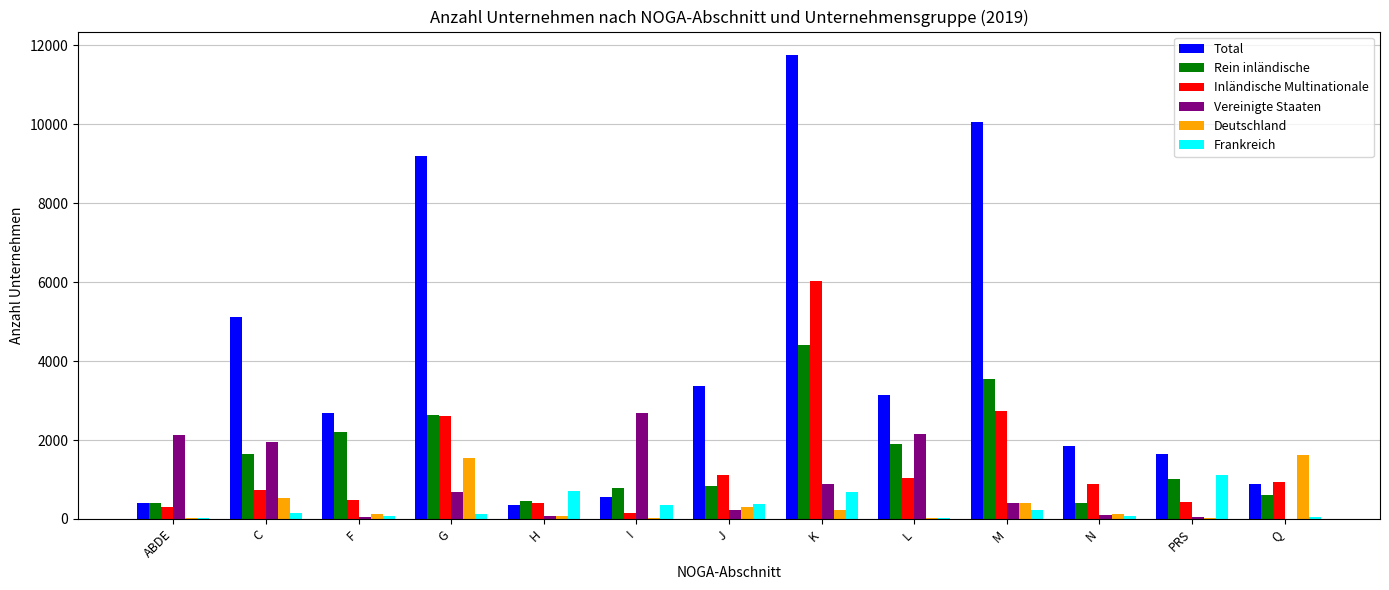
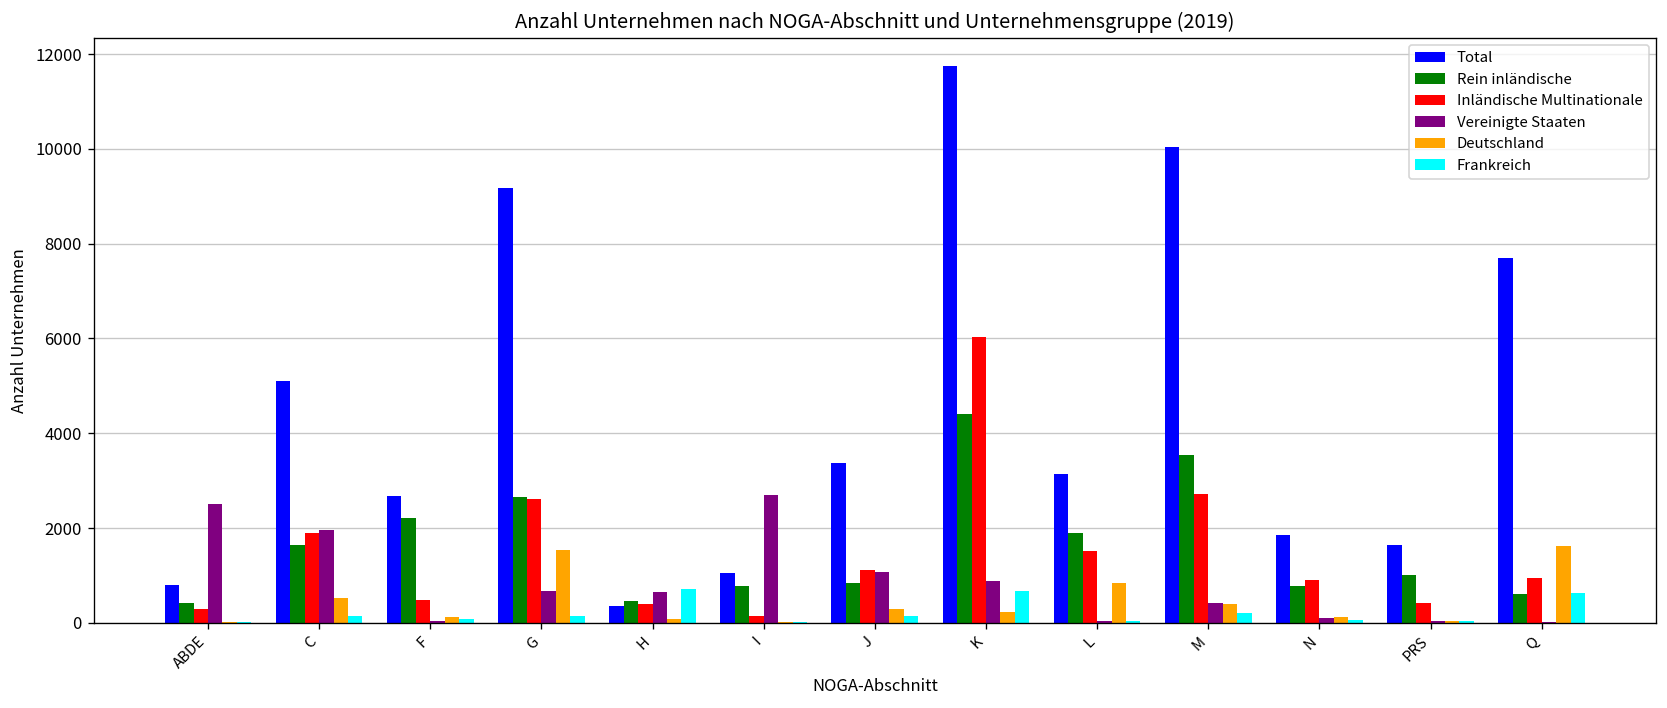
  {
    "Total": {
-     "ABDE": 400,
+     "ABDE": 800,
      "C": 5100,
      "F": 2700,
      "G": 9200,
      "H": 300,
-     "I": 600,
+     "I": 1100,
      "J": 3400,
      "K": 11800,
      "L": 3100,
      "M": 10000,
      "N": 1900,
      "PRS": 1600,
-     "Q": 900
+     "Q": 7700
    },
    "Rein inländische": {
      "ABDE": 400,
      "C": 1600,
      "F": 2200,
      "G": 2600,
      "H": 500,
      "I": 800,
      "J": 800,
      "K": 4400,
      "L": 1900,
      "M": 3500,
-     "N": 400,
+     "N": 800,
      "PRS": 1000,
      "Q": 600
    },
    "Inländische Multinationale": {
      "ABDE": 300,
-     "C": 700,
+     "C": 1900,
      "F": 500,
      "G": 2600,
      "H": 400,
      "I": 100,
      "J": 1100,
      "K": 6000,
-     "L": 1000,
+     "L": 1500,
      "M": 2700,
      "N": 900,
      "PRS": 400,
      "Q": 900
    },
    "Vereinigte Staaten": {
-     "ABDE": 2100,
+     "ABDE": 2500,
      "C": 2000,
      "G": 700,
-     "H": 100,
+     "H": 600,
      "I": 2700,
-     "J": 200,
+     "J": 1100,
      "K": 900,
-     "L": 2100,
+     "L": 0,
      "M": 400,
      "N": 100
    },
    "Deutschland": {
      "C": 500,
      "F": 100,
      "G": 1500,
      "H": 100,
      "J": 300,
      "K": 200,
-     "L": 0,
+     "L": 800,
      "M": 400,
      "N": 100,
      "Q": 1600
    },
    "Frankreich": {
      "C": 100,
      "F": 100,
      "G": 100,
      "H": 700,
-     "I": 300,
-     "J": 400,
+     "I": 0,
+     "J": 100,
      "K": 700,
      "M": 200,
      "N": 100,
-     "PRS": 1100,
-     "Q": 0
+     "PRS": 0,
+     "Q": 600
    }
  }
